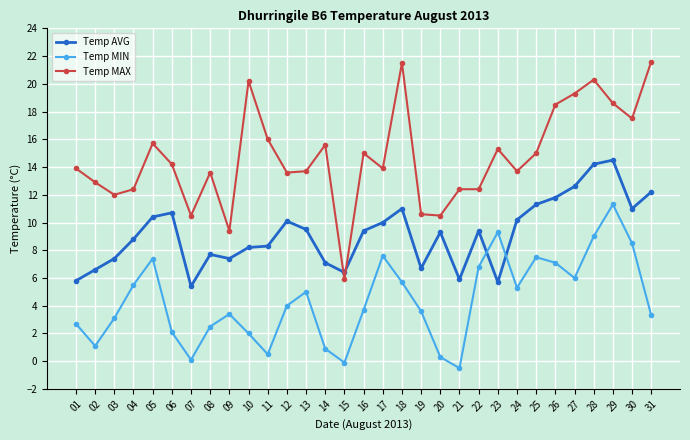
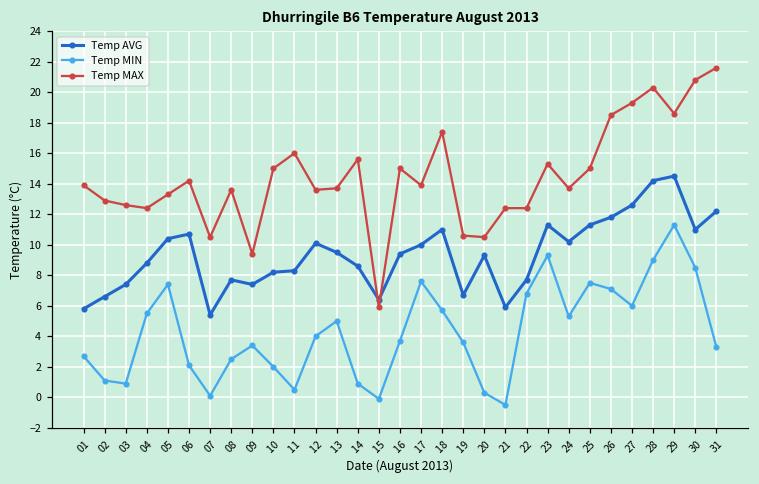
  {
    "Temp AVG": {
      "01": 5.8,
      "02": 6.6,
      "03": 7.4,
      "04": 8.8,
      "05": 10.4,
      "06": 10.7,
      "07": 5.4,
      "08": 7.7,
      "09": 7.4,
      "10": 8.2,
      "11": 8.3,
      "12": 10.1,
      "13": 9.5,
-     "14": 7.1,
+     "14": 8.6,
      "15": 6.4,
      "16": 9.4,
      "17": 10.0,
      "18": 11.0,
      "19": 6.7,
      "20": 9.3,
      "21": 5.9,
-     "22": 9.4,
-     "23": 5.7,
+     "22": 7.7,
+     "23": 11.3,
      "24": 10.2,
      "25": 11.3,
      "26": 11.8,
      "27": 12.6,
      "28": 14.2,
      "29": 14.5,
      "30": 11.0,
      "31": 12.2
    },
    "Temp MIN": {
      "01": 2.7,
      "02": 1.1,
-     "03": 3.1,
+     "03": 0.9,
      "04": 5.5,
      "05": 7.4,
      "06": 2.1,
      "07": 0.1,
      "08": 2.5,
      "09": 3.4,
      "10": 2.0,
      "11": 0.5,
      "12": 4.0,
      "13": 5.0,
      "14": 0.9,
      "15": -0.1,
      "16": 3.7,
      "17": 7.6,
      "18": 5.7,
      "19": 3.6,
      "20": 0.3,
      "21": -0.5,
      "22": 6.8,
      "23": 9.3,
      "24": 5.3,
      "25": 7.5,
      "26": 7.1,
      "27": 6.0,
      "28": 9.0,
      "29": 11.3,
      "30": 8.5,
      "31": 3.3
    },
    "Temp MAX": {
      "01": 13.9,
      "02": 12.9,
-     "03": 12.0,
+     "03": 12.6,
      "04": 12.4,
-     "05": 15.7,
+     "05": 13.3,
      "06": 14.2,
      "07": 10.5,
      "08": 13.6,
      "09": 9.4,
-     "10": 20.2,
+     "10": 15.0,
      "11": 16.0,
      "12": 13.6,
      "13": 13.7,
      "14": 15.6,
      "15": 5.9,
      "16": 15.0,
      "17": 13.9,
-     "18": 21.5,
+     "18": 17.4,
      "19": 10.6,
      "20": 10.5,
      "21": 12.4,
      "22": 12.4,
      "23": 15.3,
      "24": 13.7,
      "25": 15.0,
      "26": 18.5,
      "27": 19.3,
      "28": 20.3,
      "29": 18.6,
-     "30": 17.5,
+     "30": 20.8,
      "31": 21.6
    }
  }
